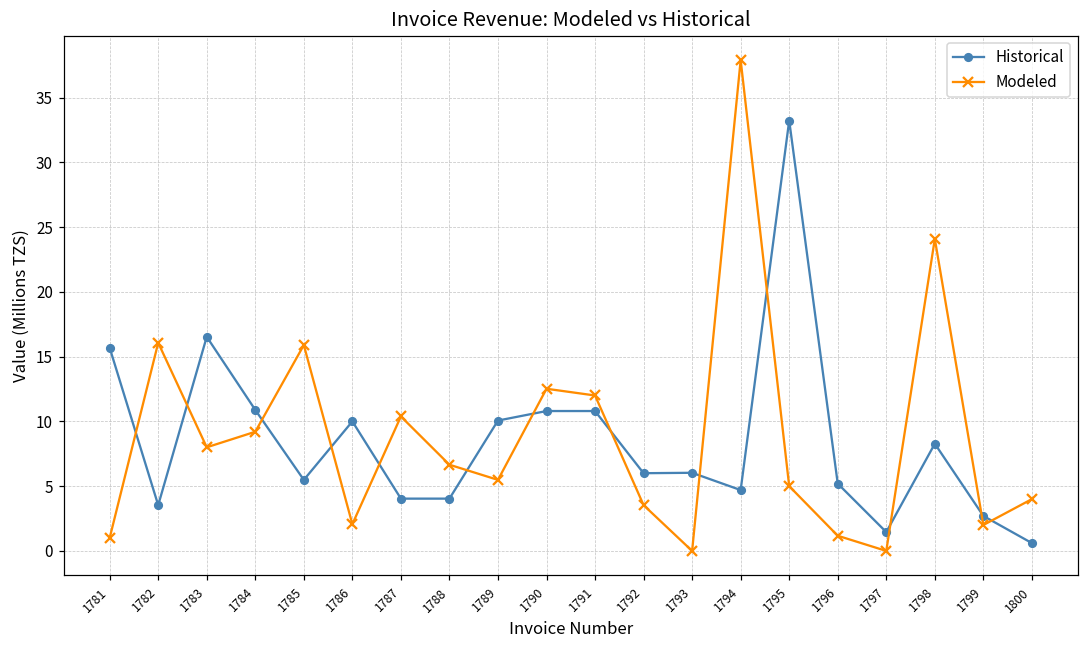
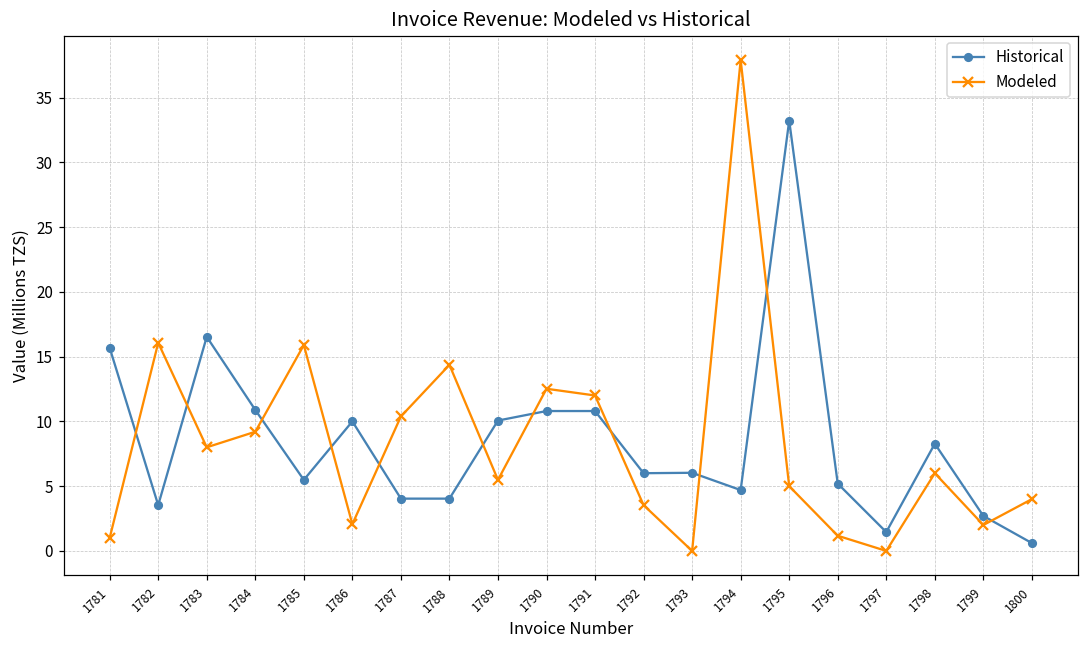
  {
    "Historical": {
      "1781": 15.7,
      "1782": 3.5,
      "1783": 16.5,
      "1784": 10.9,
      "1785": 5.5,
      "1786": 10.0,
      "1787": 4.0,
      "1788": 4.0,
      "1789": 10.1,
      "1790": 10.8,
      "1791": 10.8,
      "1792": 6.0,
      "1793": 6.0,
      "1794": 4.7,
      "1795": 33.2,
      "1796": 5.2,
      "1797": 1.5,
      "1798": 8.3,
      "1799": 2.7,
      "1800": 0.6
    },
    "Modeled": {
      "1781": 1.0,
      "1782": 16.1,
      "1783": 8.0,
      "1784": 9.2,
      "1785": 15.9,
      "1786": 2.1,
      "1787": 10.4,
-     "1788": 6.7,
+     "1788": 14.4,
      "1789": 5.5,
      "1790": 12.5,
      "1791": 12.0,
      "1792": 3.5,
      "1793": 0.0,
      "1794": 37.9,
      "1795": 5.0,
      "1796": 1.2,
      "1797": 0.0,
-     "1798": 24.1,
+     "1798": 6.0,
      "1799": 2.0,
      "1800": 4.0
    }
  }
